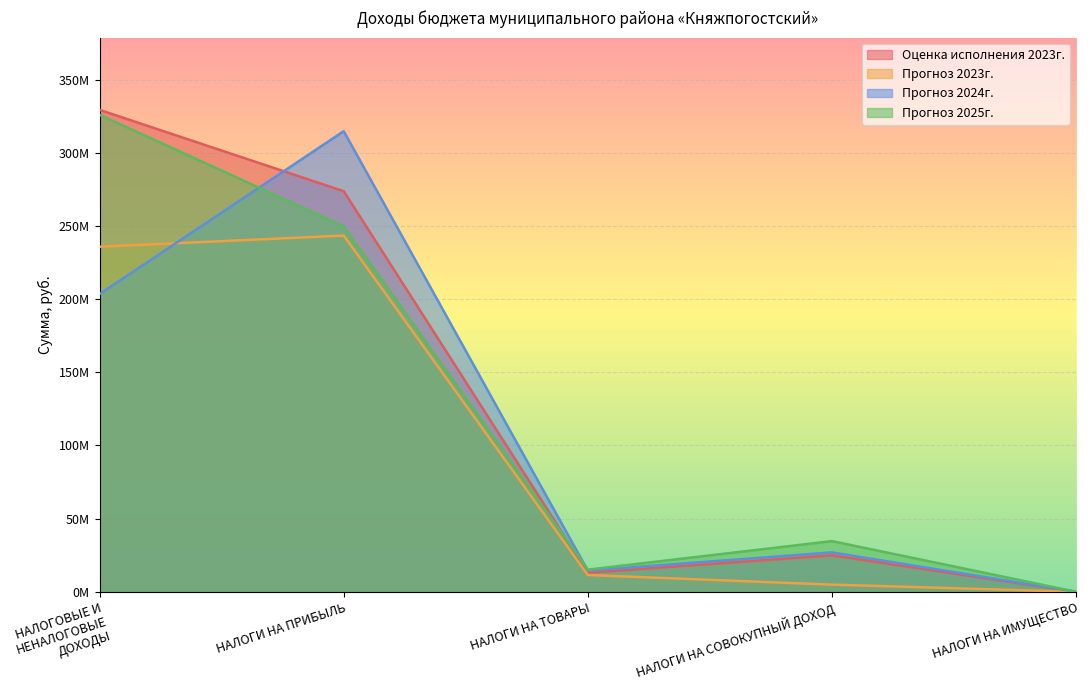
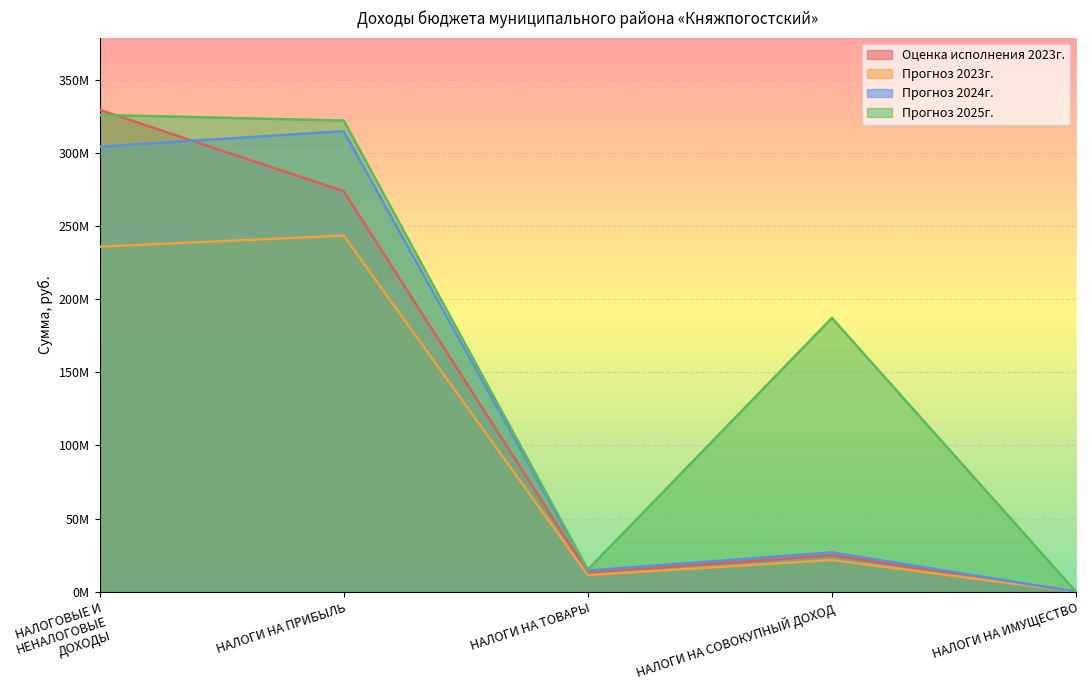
  {
    "Оценка исполнения 2023г.": {
      "НАЛОГОВЫЕ И НЕНАЛОГОВЫЕ ДОХОДЫ": 329000000,
      "НАЛОГИ НА ПРИБЫЛЬ": 274000000,
      "НАЛОГИ НА СОВОКУПНЫЙ ДОХОД": 25000000
    },
    "Прогноз 2023г.": {
      "НАЛОГОВЫЕ И НЕНАЛОГОВЫЕ ДОХОДЫ": 236000000,
      "НАЛОГИ НА ПРИБЫЛЬ": 244000000,
-     "НАЛОГИ НА СОВОКУПНЫЙ ДОХОД": 5000000
+     "НАЛОГИ НА СОВОКУПНЫЙ ДОХОД": 22000000
    },
    "Прогноз 2024г.": {
-     "НАЛОГОВЫЕ И НЕНАЛОГОВЫЕ ДОХОДЫ": 204000000,
+     "НАЛОГОВЫЕ И НЕНАЛОГОВЫЕ ДОХОДЫ": 304000000,
      "НАЛОГИ НА ПРИБЫЛЬ": 315000000,
      "НАЛОГИ НА СОВОКУПНЫЙ ДОХОД": 27000000
    },
    "Прогноз 2025г.": {
      "НАЛОГОВЫЕ И НЕНАЛОГОВЫЕ ДОХОДЫ": 326000000,
-     "НАЛОГИ НА ПРИБЫЛЬ": 250000000,
-     "НАЛОГИ НА СОВОКУПНЫЙ ДОХОД": 35000000
+     "НАЛОГИ НА ПРИБЫЛЬ": 322000000,
+     "НАЛОГИ НА СОВОКУПНЫЙ ДОХОД": 187000000
    }
  }
